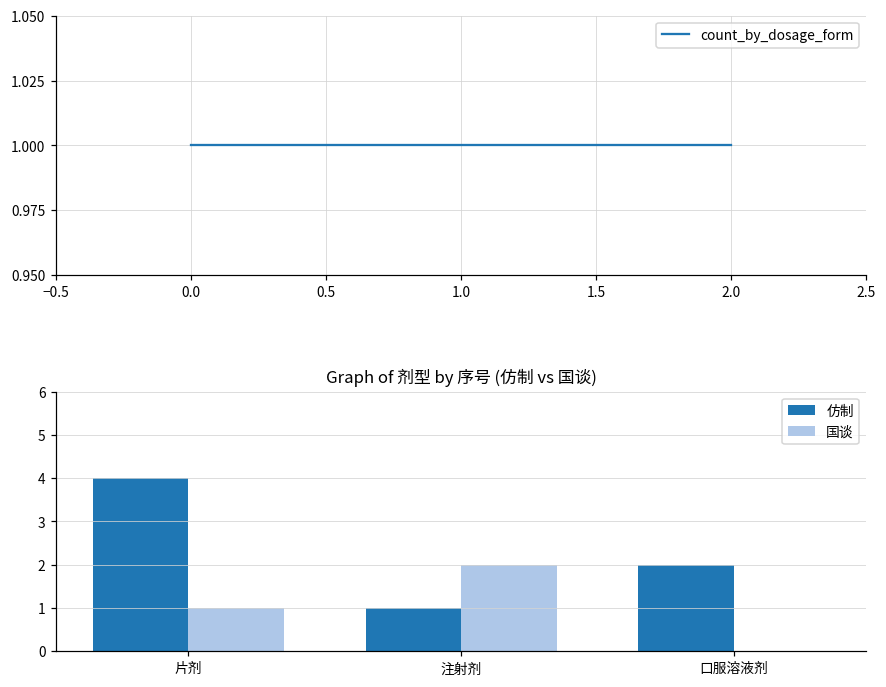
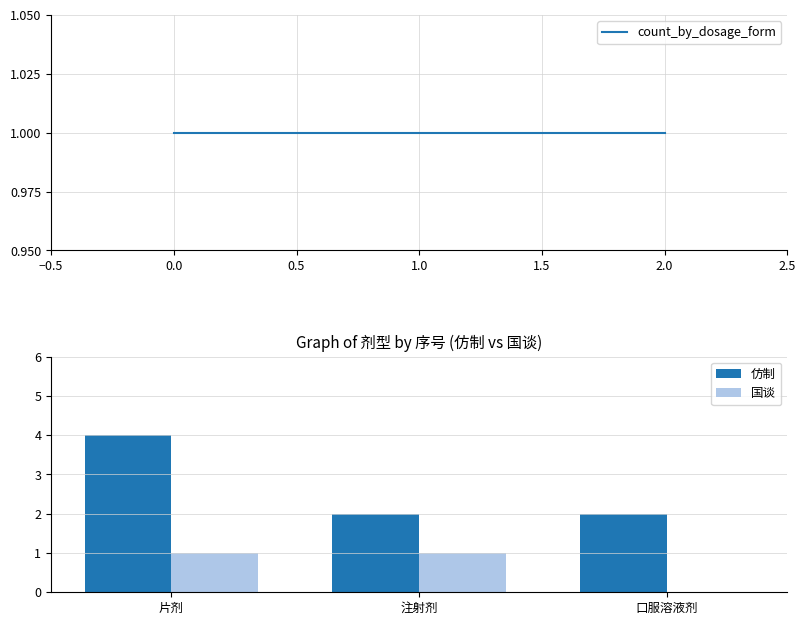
  {
    "Graph of 剂型 by 序号 (仿制 vs 国谈)": {
      "仿制": {
        "片剂": 4,
-       "注射剂": 1,
+       "注射剂": 2,
        "口服溶液剂": 2
      },
      "国谈": {
        "片剂": 1,
-       "注射剂": 2,
+       "注射剂": 1,
        "口服溶液剂": 0
      }
    }
  }
